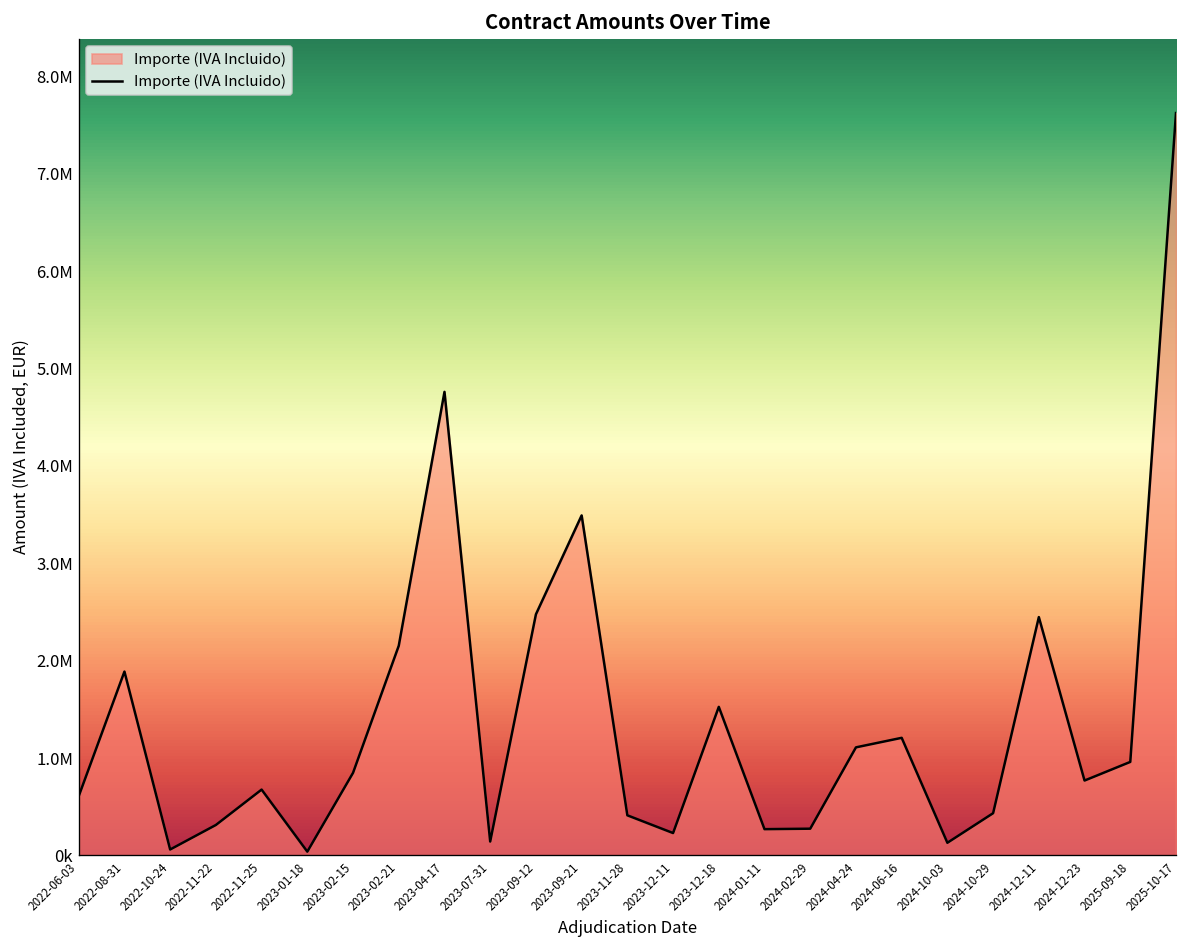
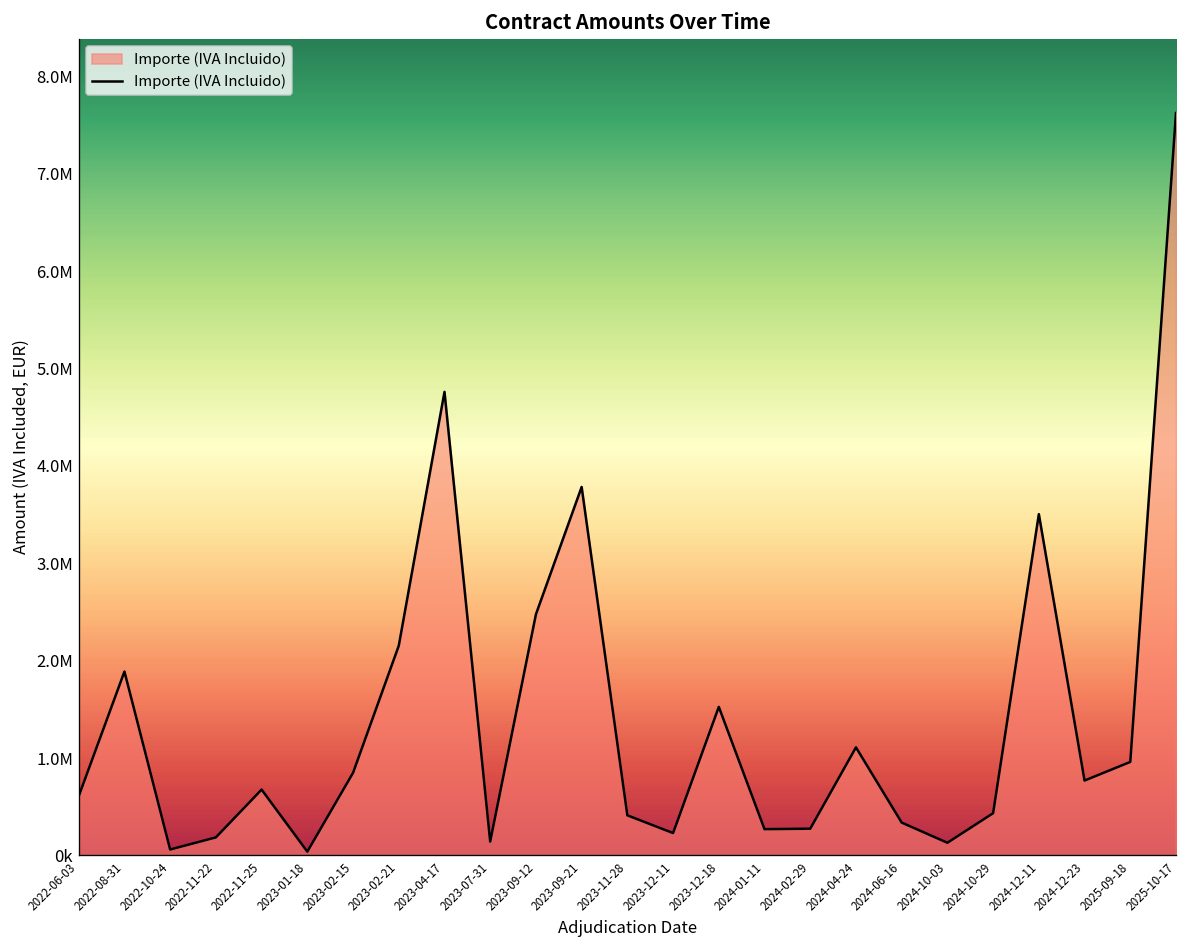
  {
    "2022-06-03": 600000,
    "2022-08-31": 1900000,
    "2022-10-24": 100000,
-   "2022-11-22": 300000,
+   "2022-11-22": 200000,
    "2022-11-25": 700000,
    "2023-01-18": 0,
    "2023-02-15": 800000,
    "2023-02-21": 2200000,
    "2023-04-17": 4800000,
    "2023-07-31": 100000,
    "2023-09-12": 2500000,
-   "2023-09-21": 3500000,
+   "2023-09-21": 3800000,
    "2023-11-28": 400000,
    "2023-12-11": 200000,
    "2023-12-18": 1500000,
    "2024-01-11": 300000,
    "2024-02-29": 300000,
    "2024-04-24": 1100000,
-   "2024-06-16": 1200000,
+   "2024-06-16": 300000,
    "2024-10-03": 100000,
    "2024-10-29": 400000,
-   "2024-12-11": 2400000,
+   "2024-12-11": 3500000,
    "2024-12-23": 800000,
    "2025-09-18": 1000000,
    "2025-10-17": 7600000
  }
